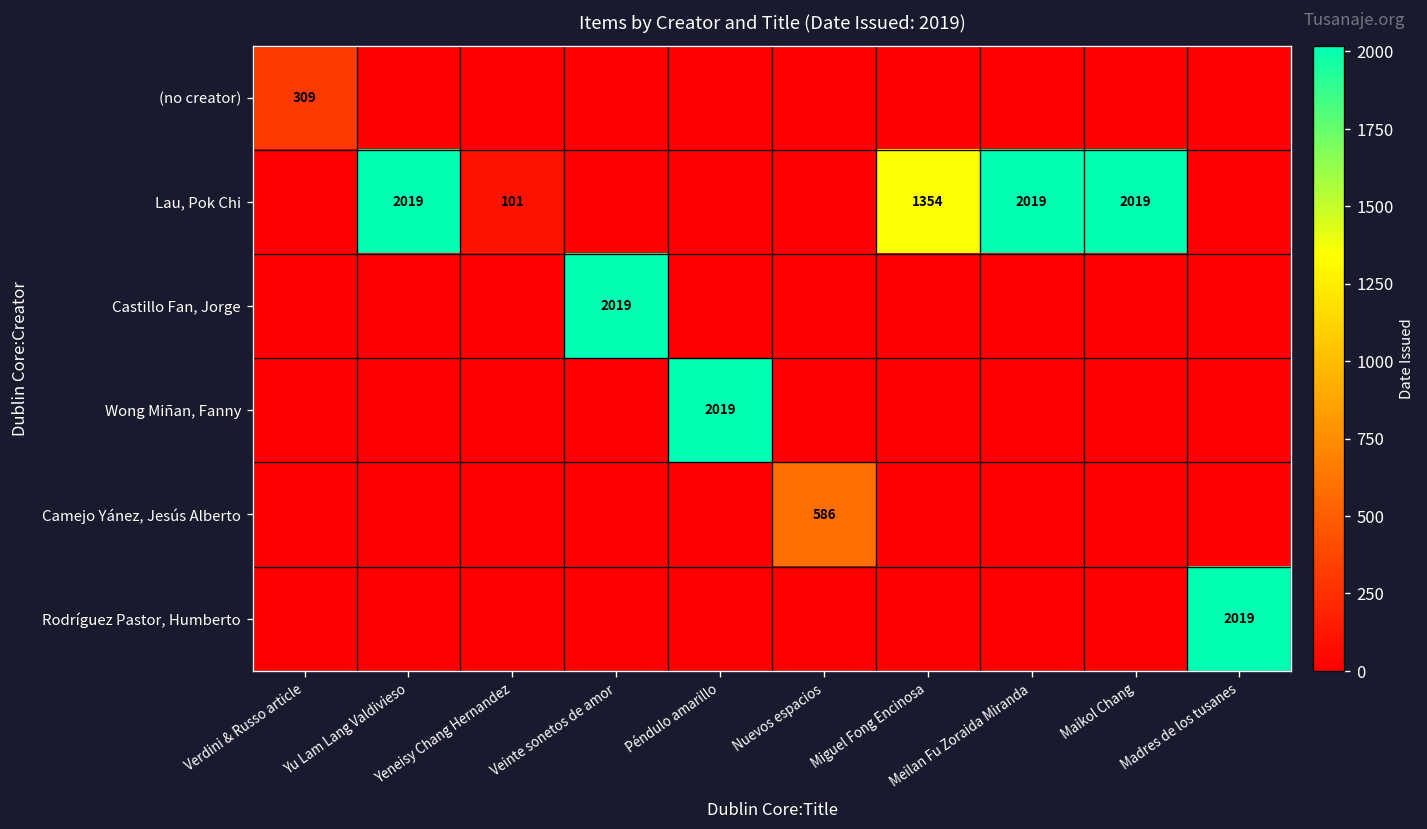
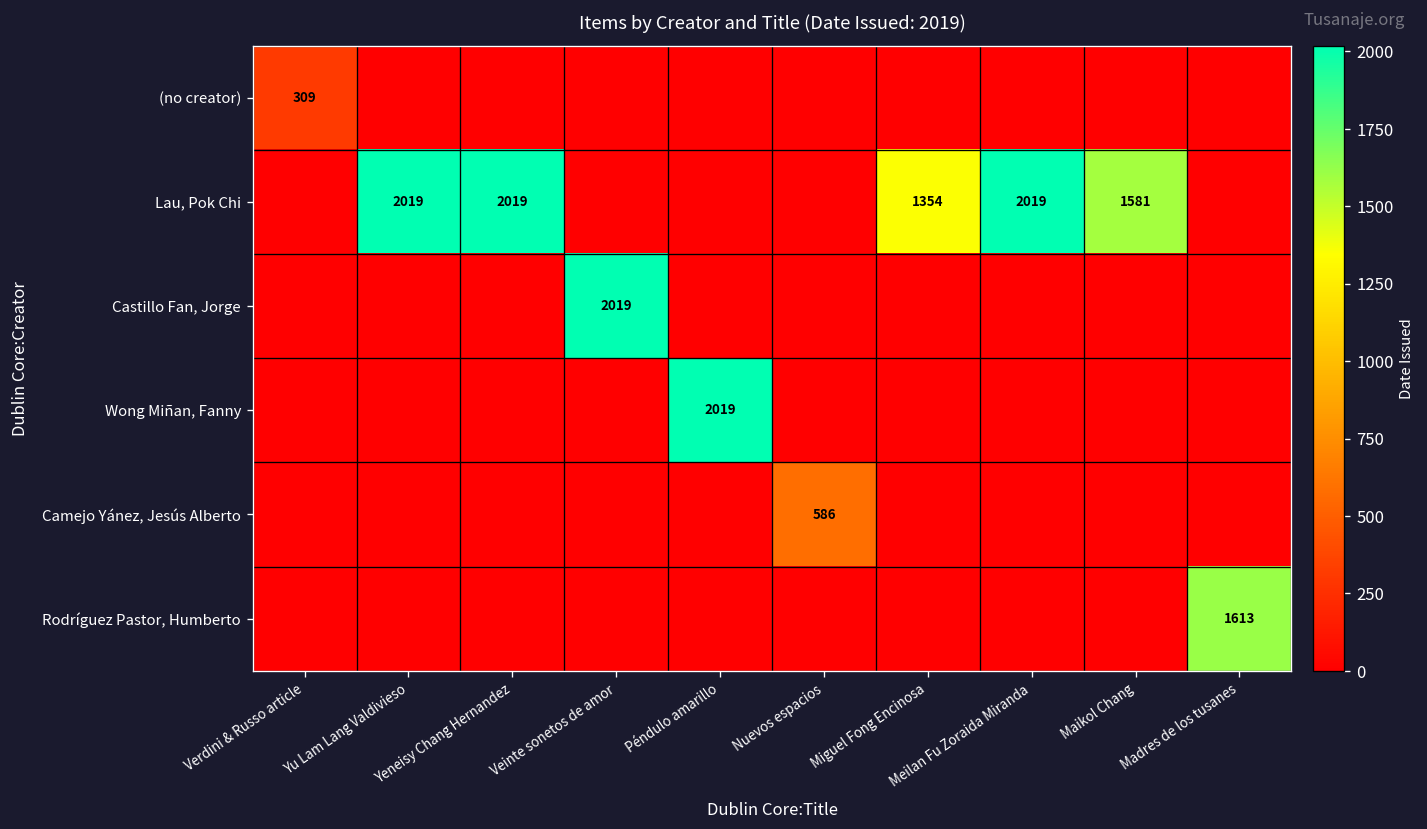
  {
    "(no creator)": {
      "Verdini & Russo article": 309
    },
    "Lau, Pok Chi": {
      "Yu Lam Lang Valdivieso": 2019,
-     "Yeneisy Chang Hernandez": 101,
+     "Yeneisy Chang Hernandez": 2019,
      "Miguel Fong Encinosa": 1354,
      "Meilan Fu Zoraida Miranda": 2019,
-     "Maikol Chang": 2019
+     "Maikol Chang": 1581
    },
    "Castillo Fan, Jorge": {
      "Veinte sonetos de amor": 2019
    },
    "Wong Miñan, Fanny": {
      "Péndulo amarillo": 2019
    },
    "Camejo Yánez, Jesús Alberto": {
      "Nuevos espacios": 586
    },
    "Rodríguez Pastor, Humberto": {
-     "Madres de los tusanes": 2019
+     "Madres de los tusanes": 1613
    }
  }
